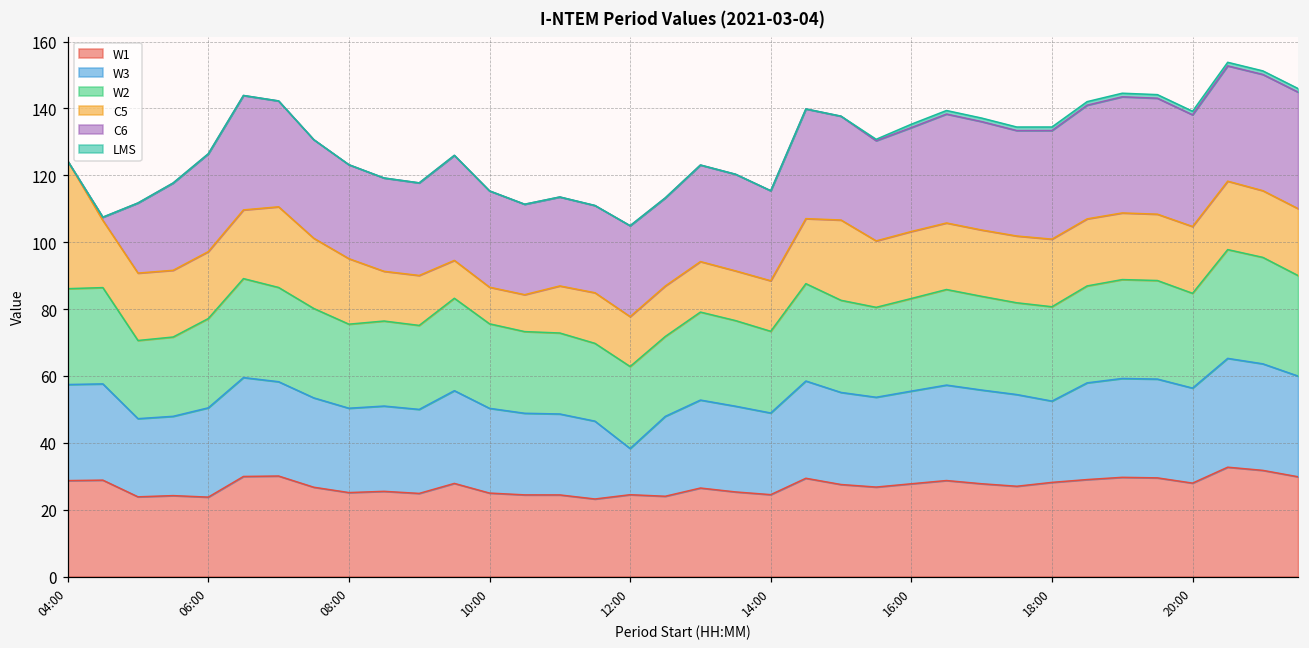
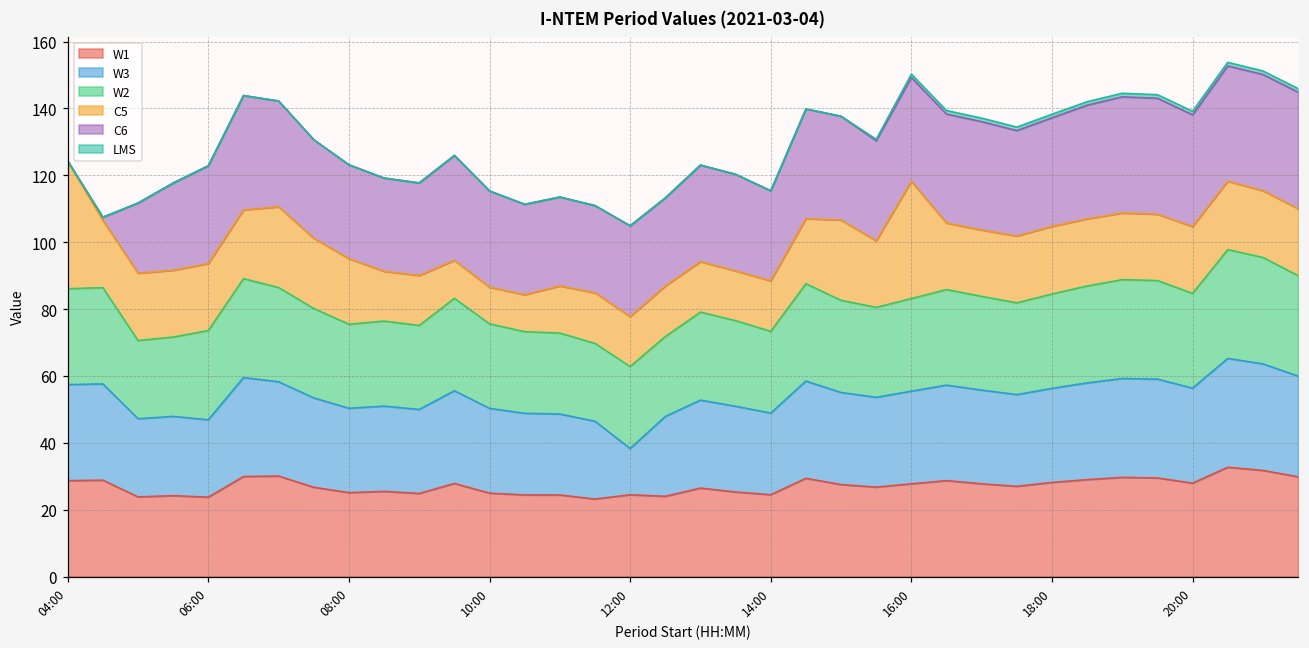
  {
    "W1": {
      "04:00": 29,
      "06:00": 24,
      "08:00": 25,
      "10:00": 25,
      "12:00": 24,
      "14:00": 24,
      "16:00": 28,
      "18:00": 28,
      "20:00": 28
    },
    "W3": {
      "04:00": 29,
-     "06:00": 27,
+     "06:00": 23,
      "08:00": 25,
      "10:00": 25,
      "12:00": 14,
      "14:00": 24,
      "16:00": 28,
-     "18:00": 24,
+     "18:00": 28,
      "20:00": 28
    },
    "C5": {
      "06:00": 20,
      "08:00": 20,
      "10:00": 11,
      "12:00": 15,
      "14:00": 15,
-     "16:00": 20,
+     "16:00": 35,
      "18:00": 20,
      "20:00": 20
    },
    "C6": {
      "16:00": 31,
      "18:00": 32,
      "20:00": 33
    }
  }
